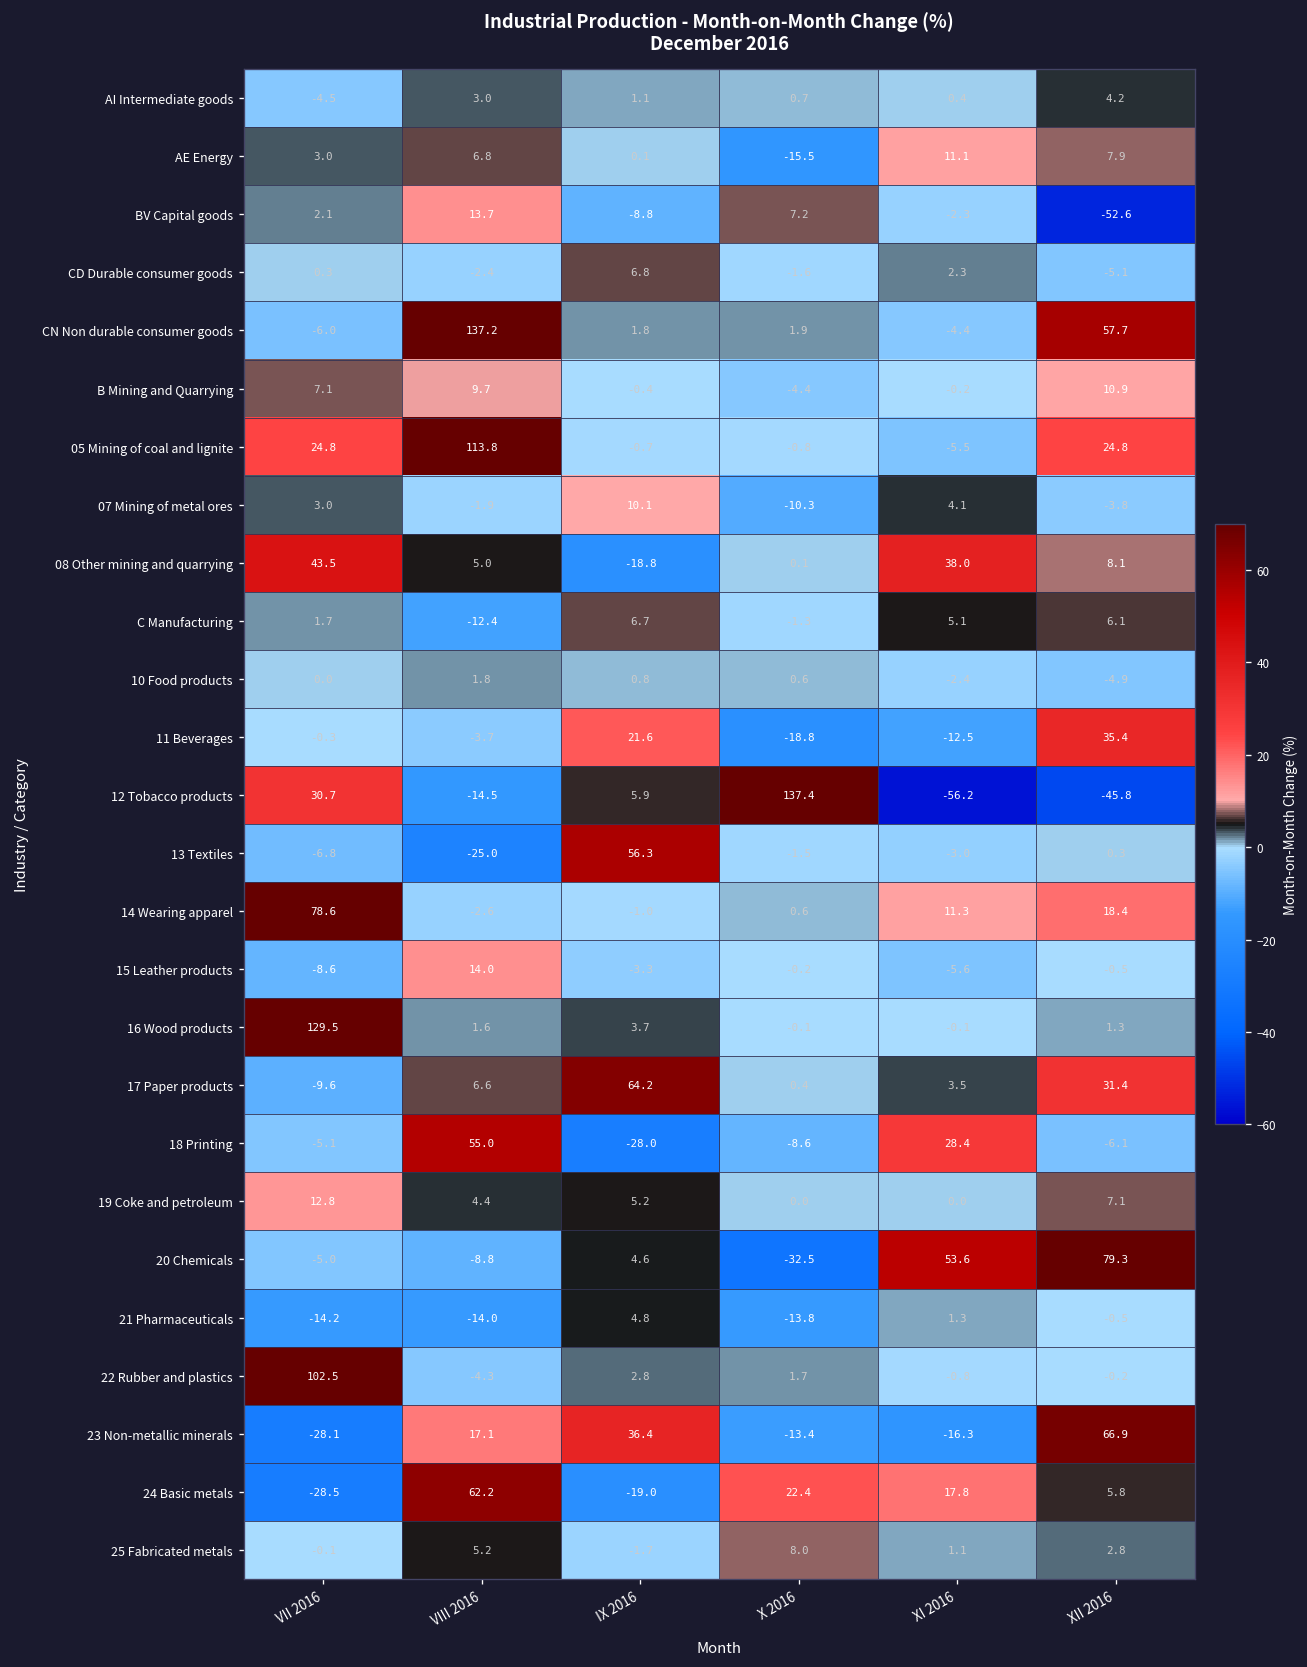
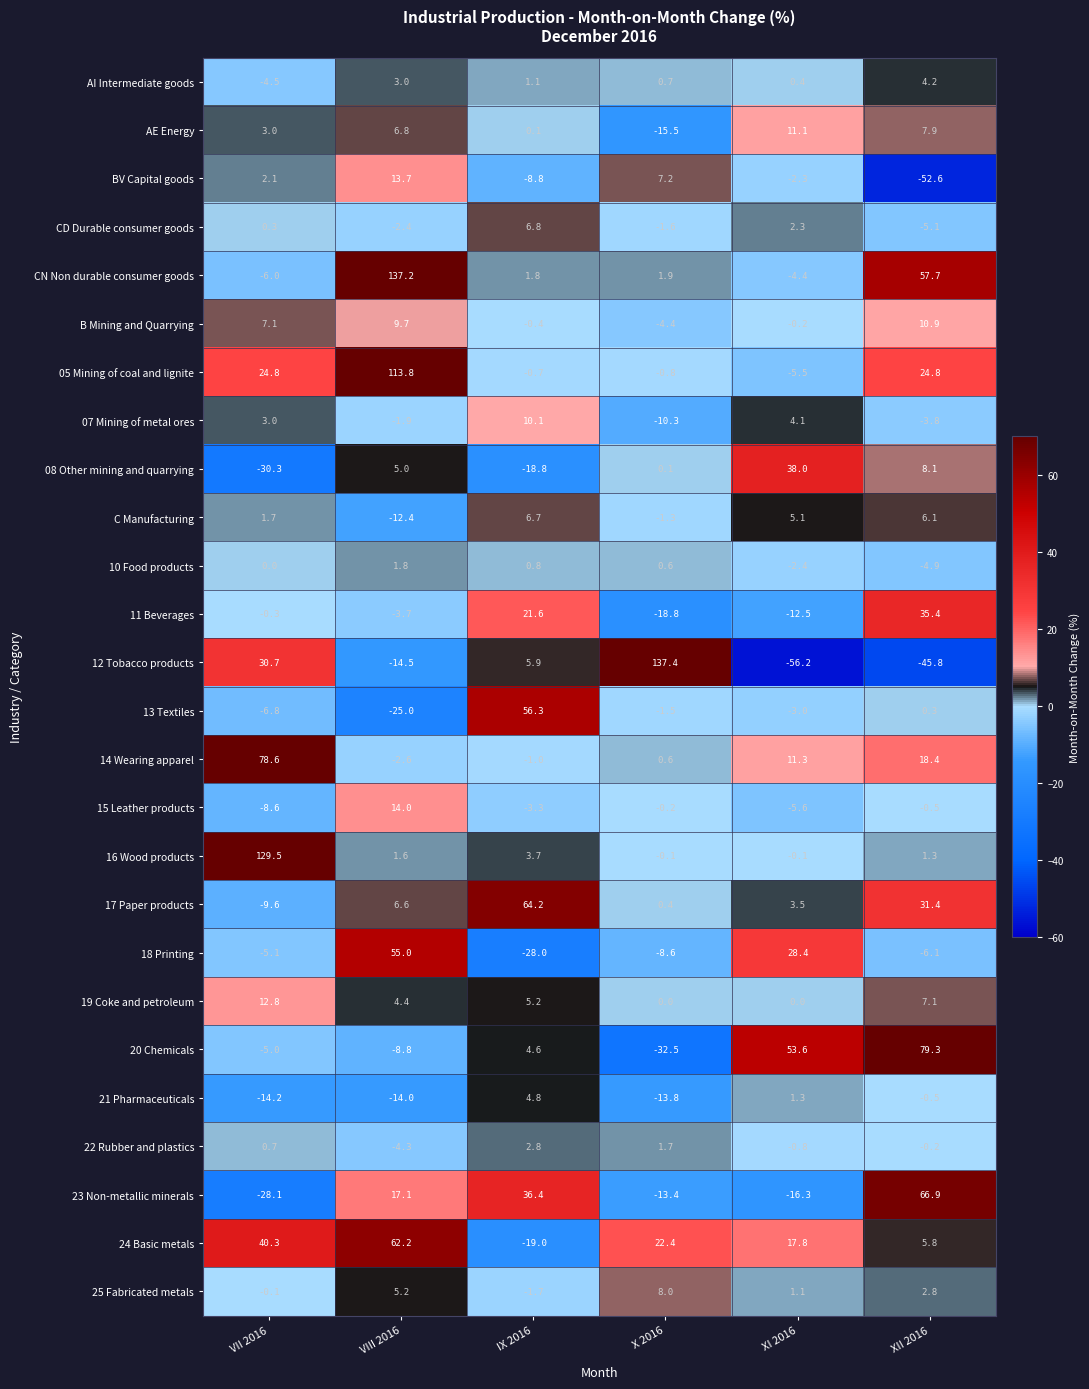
  {
    "AI Intermediate goods": {
      "VII 2016": -4.5,
      "VIII 2016": 3.0,
      "IX 2016": 1.1,
      "X 2016": 0.7,
      "XII 2016": 4.2
    },
    "AE Energy": {
      "VII 2016": 3.0,
      "VIII 2016": 6.8,
      "X 2016": -15.5,
      "XI 2016": 11.1,
      "XII 2016": 7.9
    },
    "BV Capital goods": {
      "VII 2016": 2.1,
      "VIII 2016": 13.7,
      "IX 2016": -8.8,
      "X 2016": 7.2,
      "XI 2016": -2.3,
      "XII 2016": -52.6
    },
    "CD Durable consumer goods": {
      "VIII 2016": -2.4,
      "IX 2016": 6.8,
      "X 2016": -1.6,
      "XI 2016": 2.3,
      "XII 2016": -5.1
    },
    "CN Non durable consumer goods": {
      "VII 2016": -6.0,
      "VIII 2016": 137.2,
      "IX 2016": 1.8,
      "X 2016": 1.9,
      "XI 2016": -4.4,
      "XII 2016": 57.7
    },
    "B Mining and Quarrying": {
      "VII 2016": 7.1,
      "VIII 2016": 9.7,
      "IX 2016": -0.4,
      "X 2016": -4.4,
      "XI 2016": -0.2,
      "XII 2016": 10.9
    },
    "05 Mining of coal and lignite": {
      "VII 2016": 24.8,
      "VIII 2016": 113.8,
      "IX 2016": -0.7,
      "X 2016": -0.8,
      "XI 2016": -5.5,
      "XII 2016": 24.8
    },
    "07 Mining of metal ores": {
      "VII 2016": 3.0,
      "VIII 2016": -1.9,
      "IX 2016": 10.1,
      "X 2016": -10.3,
      "XI 2016": 4.1,
      "XII 2016": -3.8
    },
    "08 Other mining and quarrying": {
-     "VII 2016": 43.5,
+     "VII 2016": -30.3,
      "VIII 2016": 5.0,
      "IX 2016": -18.8,
      "XI 2016": 38.0,
      "XII 2016": 8.1
    },
    "C Manufacturing": {
      "VII 2016": 1.7,
      "VIII 2016": -12.4,
      "IX 2016": 6.7,
      "X 2016": -1.3,
      "XI 2016": 5.1,
      "XII 2016": 6.1
    },
    "10 Food products": {
      "VIII 2016": 1.8,
      "IX 2016": 0.8,
      "X 2016": 0.6,
      "XI 2016": -2.4,
      "XII 2016": -4.9
    },
    "11 Beverages": {
      "VII 2016": -0.3,
      "VIII 2016": -3.7,
      "IX 2016": 21.6,
      "X 2016": -18.8,
      "XI 2016": -12.5,
      "XII 2016": 35.4
    },
    "12 Tobacco products": {
      "VII 2016": 30.7,
      "VIII 2016": -14.5,
      "IX 2016": 5.9,
      "X 2016": 137.4,
      "XI 2016": -56.2,
      "XII 2016": -45.8
    },
    "13 Textiles": {
      "VII 2016": -6.8,
      "VIII 2016": -25.0,
      "IX 2016": 56.3,
      "X 2016": -1.5,
      "XI 2016": -3.0
    },
    "14 Wearing apparel": {
      "VII 2016": 78.6,
      "VIII 2016": -2.6,
      "IX 2016": -1.0,
      "X 2016": 0.6,
      "XI 2016": 11.3,
      "XII 2016": 18.4
    },
    "15 Leather products": {
      "VII 2016": -8.6,
      "VIII 2016": 14.0,
      "IX 2016": -3.3,
      "X 2016": -0.2,
      "XI 2016": -5.6,
      "XII 2016": -0.5
    },
    "16 Wood products": {
      "VII 2016": 129.5,
      "VIII 2016": 1.6,
      "IX 2016": 3.7,
      "X 2016": -0.1,
      "XI 2016": -0.1,
      "XII 2016": 1.3
    },
    "17 Paper products": {
      "VII 2016": -9.6,
      "VIII 2016": 6.6,
      "IX 2016": 64.2,
      "XI 2016": 3.5,
      "XII 2016": 31.4
    },
    "18 Printing": {
      "VII 2016": -5.1,
      "VIII 2016": 55.0,
      "IX 2016": -28.0,
      "X 2016": -8.6,
      "XI 2016": 28.4,
      "XII 2016": -6.1
    },
    "19 Coke and petroleum": {
      "VII 2016": 12.8,
      "VIII 2016": 4.4,
      "IX 2016": 5.2,
      "XII 2016": 7.1
    },
    "20 Chemicals": {
      "VII 2016": -5.0,
      "VIII 2016": -8.8,
      "IX 2016": 4.6,
      "X 2016": -32.5,
      "XI 2016": 53.6,
      "XII 2016": 79.3
    },
    "21 Pharmaceuticals": {
      "VII 2016": -14.2,
      "VIII 2016": -14.0,
      "IX 2016": 4.8,
      "X 2016": -13.8,
      "XI 2016": 1.3,
      "XII 2016": -0.5
    },
    "22 Rubber and plastics": {
-     "VII 2016": 102.5,
+     "VII 2016": 0.7,
      "VIII 2016": -4.3,
      "IX 2016": 2.8,
      "X 2016": 1.7,
      "XI 2016": -0.8,
      "XII 2016": -0.2
    },
    "23 Non-metallic minerals": {
      "VII 2016": -28.1,
      "VIII 2016": 17.1,
      "IX 2016": 36.4,
      "X 2016": -13.4,
      "XI 2016": -16.3,
      "XII 2016": 66.9
    },
    "24 Basic metals": {
-     "VII 2016": -28.5,
+     "VII 2016": 40.3,
      "VIII 2016": 62.2,
      "IX 2016": -19.0,
      "X 2016": 22.4,
      "XI 2016": 17.8,
      "XII 2016": 5.8
    },
    "25 Fabricated metals": {
      "VII 2016": -0.1,
      "VIII 2016": 5.2,
      "IX 2016": -1.7,
      "X 2016": 8.0,
      "XI 2016": 1.1,
      "XII 2016": 2.8
    }
  }
